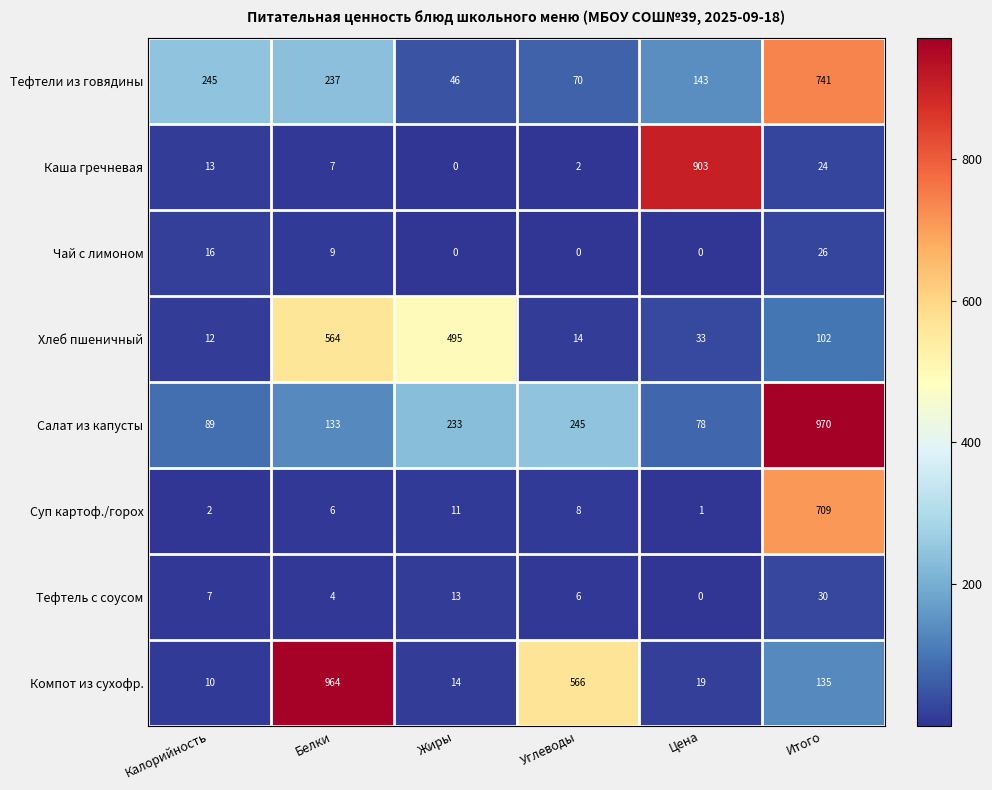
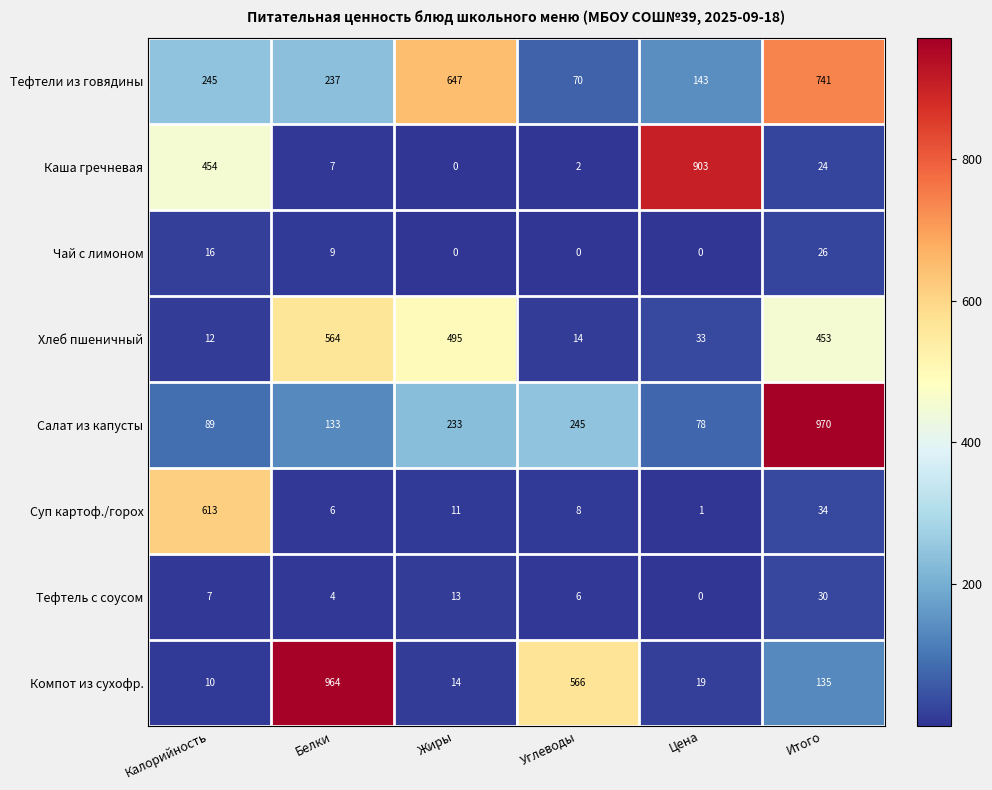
  {
    "Тефтели из говядины": {
      "Калорийность": 245,
      "Белки": 237,
-     "Жиры": 46,
+     "Жиры": 647,
      "Углеводы": 70,
      "Цена": 143,
      "Итого": 741
    },
    "Каша гречневая": {
-     "Калорийность": 13,
+     "Калорийность": 454,
      "Белки": 7,
      "Жиры": 0,
      "Углеводы": 2,
      "Цена": 903,
      "Итого": 24
    },
    "Чай с лимоном": {
      "Калорийность": 16,
      "Белки": 9,
      "Жиры": 0,
      "Углеводы": 0,
      "Цена": 0,
      "Итого": 26
    },
    "Хлеб пшеничный": {
      "Калорийность": 12,
      "Белки": 564,
      "Жиры": 495,
      "Углеводы": 14,
      "Цена": 33,
-     "Итого": 102
+     "Итого": 453
    },
    "Салат из капусты": {
      "Калорийность": 89,
      "Белки": 133,
      "Жиры": 233,
      "Углеводы": 245,
      "Цена": 78,
      "Итого": 970
    },
    "Суп картоф./горох": {
-     "Калорийность": 2,
+     "Калорийность": 613,
      "Белки": 6,
      "Жиры": 11,
      "Углеводы": 8,
      "Цена": 1,
-     "Итого": 709
+     "Итого": 34
    },
    "Тефтель с соусом": {
      "Калорийность": 7,
      "Белки": 4,
      "Жиры": 13,
      "Углеводы": 6,
      "Цена": 0,
      "Итого": 30
    },
    "Компот из сухофр.": {
      "Калорийность": 10,
      "Белки": 964,
      "Жиры": 14,
      "Углеводы": 566,
      "Цена": 19,
      "Итого": 135
    }
  }
